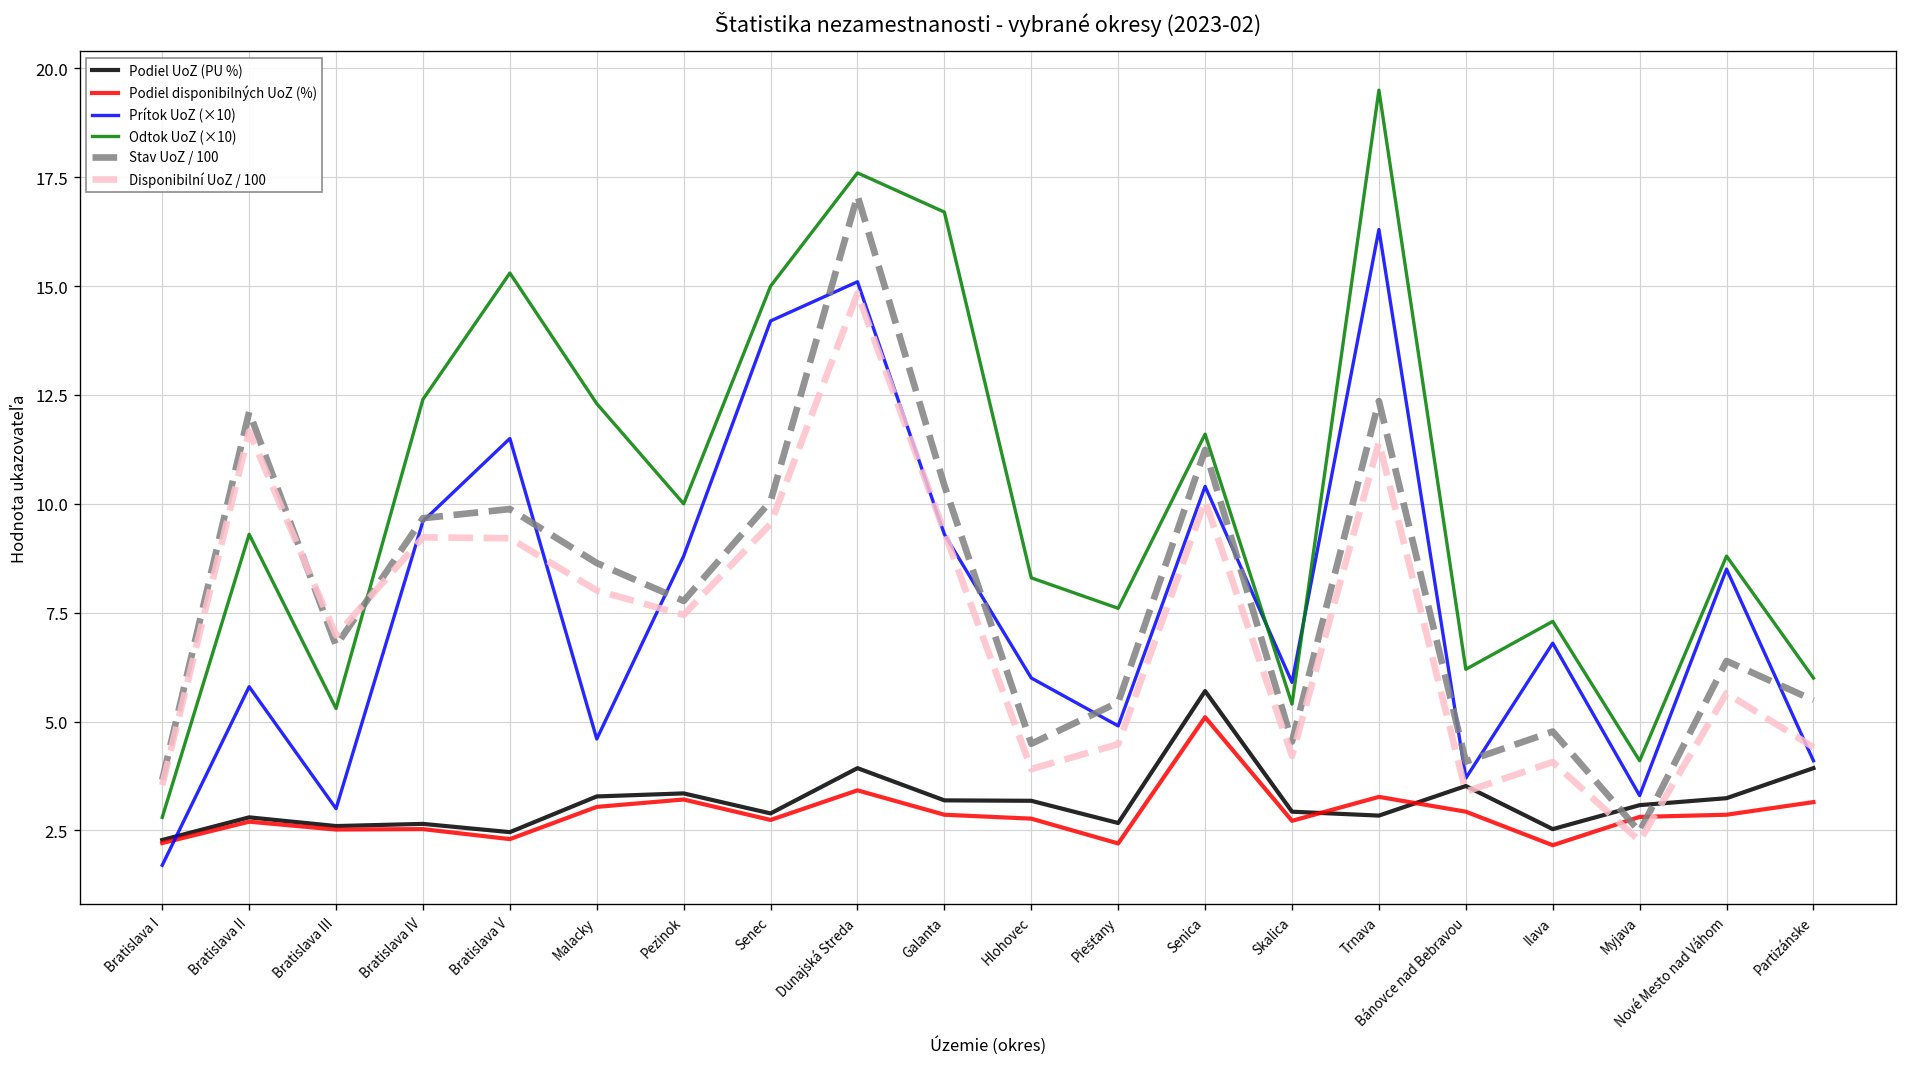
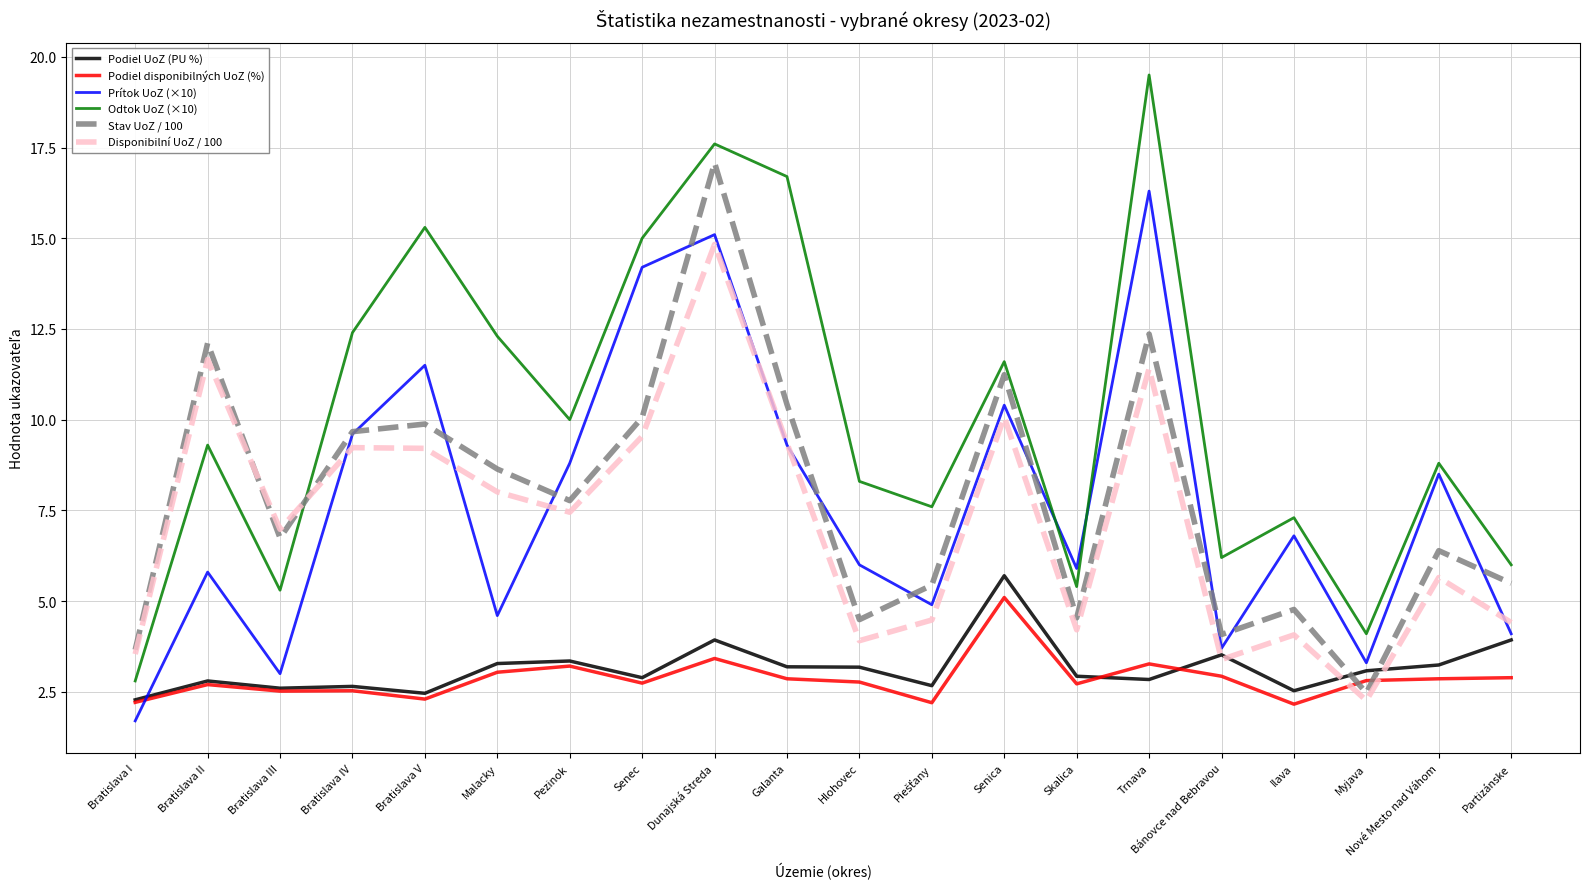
  {
    "Podiel UoZ (PU %)": {
      "Bratislava I": 2.3,
      "Bratislava II": 2.8,
      "Bratislava III": 2.6,
      "Bratislava IV": 2.7,
      "Bratislava V": 2.5,
      "Malacky": 3.3,
      "Pezinok": 3.4,
      "Senec": 2.9,
      "Dunajská Streda": 3.9,
      "Galanta": 3.2,
      "Hlohovec": 3.2,
      "Piešťany": 2.7,
      "Senica": 5.7,
      "Skalica": 2.9,
      "Trnava": 2.8,
      "Bánovce nad Bebravou": 3.5,
      "Ilava": 2.5,
      "Myjava": 3.1,
      "Nové Mesto nad Váhom": 3.2,
      "Partizánske": 3.9
    },
    "Podiel disponibilných UoZ (%)": {
      "Bratislava I": 2.2,
      "Bratislava II": 2.7,
      "Bratislava III": 2.5,
      "Bratislava IV": 2.5,
      "Bratislava V": 2.3,
      "Malacky": 3.0,
      "Pezinok": 3.2,
      "Senec": 2.7,
      "Dunajská Streda": 3.4,
      "Galanta": 2.9,
      "Hlohovec": 2.8,
      "Piešťany": 2.2,
      "Senica": 5.1,
      "Skalica": 2.7,
      "Trnava": 3.3,
      "Bánovce nad Bebravou": 2.9,
      "Ilava": 2.2,
      "Myjava": 2.8,
      "Nové Mesto nad Váhom": 2.9,
-     "Partizánske": 3.2
+     "Partizánske": 2.9
    },
    "Prítok UoZ (×10)": {
      "Bratislava I": 1.7,
      "Bratislava II": 5.8,
      "Bratislava III": 3.0,
      "Bratislava V": 11.5,
      "Malacky": 4.6,
      "Pezinok": 8.8,
      "Senec": 14.2,
      "Dunajská Streda": 15.1,
      "Hlohovec": 6.0,
      "Piešťany": 4.9,
      "Senica": 10.4,
      "Skalica": 5.9,
      "Trnava": 16.3,
      "Bánovce nad Bebravou": 3.7,
      "Ilava": 6.8,
      "Myjava": 3.3,
      "Nové Mesto nad Váhom": 8.5,
      "Partizánske": 4.1
    },
    "Odtok UoZ (×10)": {
      "Bratislava I": 2.8,
      "Bratislava II": 9.3,
      "Bratislava III": 5.3,
      "Bratislava IV": 12.4,
      "Bratislava V": 15.3,
      "Malacky": 12.3,
      "Pezinok": 10.0,
      "Senec": 15.0,
      "Dunajská Streda": 17.6,
      "Galanta": 16.7,
      "Hlohovec": 8.3,
      "Piešťany": 7.6,
      "Senica": 11.6,
      "Skalica": 5.4,
      "Trnava": 19.5,
      "Bánovce nad Bebravou": 6.2,
      "Ilava": 7.3,
      "Myjava": 4.1,
      "Nové Mesto nad Váhom": 8.8,
      "Partizánske": 6.0
    },
    "Stav UoZ / 100": {
      "Bratislava I": 3.7,
      "Bratislava II": 12.1,
      "Bratislava III": 6.7,
      "Bratislava V": 9.9,
      "Malacky": 8.6,
      "Pezinok": 7.8,
      "Senec": 10.1,
      "Dunajská Streda": 17.1,
      "Galanta": 10.4,
      "Hlohovec": 4.5,
      "Piešťany": 5.4,
      "Senica": 11.2,
      "Skalica": 4.5,
      "Trnava": 12.4,
      "Bánovce nad Bebravou": 4.1,
      "Ilava": 4.8,
      "Myjava": 2.5,
      "Nové Mesto nad Váhom": 6.4,
      "Partizánske": 5.5
    },
    "Disponibilní UoZ / 100": {
      "Bratislava I": 3.5,
      "Bratislava II": 11.7,
      "Bratislava III": 7.0,
      "Bratislava IV": 9.2,
      "Bratislava V": 9.2,
      "Malacky": 8.0,
      "Pezinok": 7.5,
      "Senec": 9.5,
      "Dunajská Streda": 14.8,
      "Hlohovec": 3.9,
      "Piešťany": 4.5,
      "Senica": 10.1,
      "Skalica": 4.2,
      "Trnava": 11.4,
      "Bánovce nad Bebravou": 3.4,
      "Ilava": 4.1,
      "Myjava": 2.3,
      "Nové Mesto nad Váhom": 5.7,
      "Partizánske": 4.4
    }
  }
